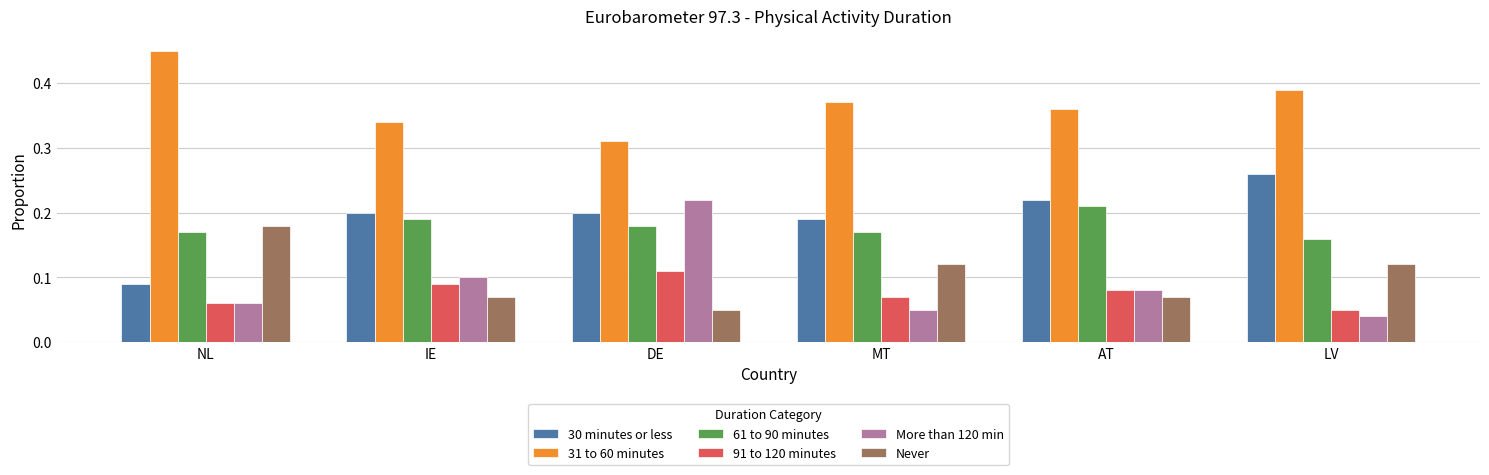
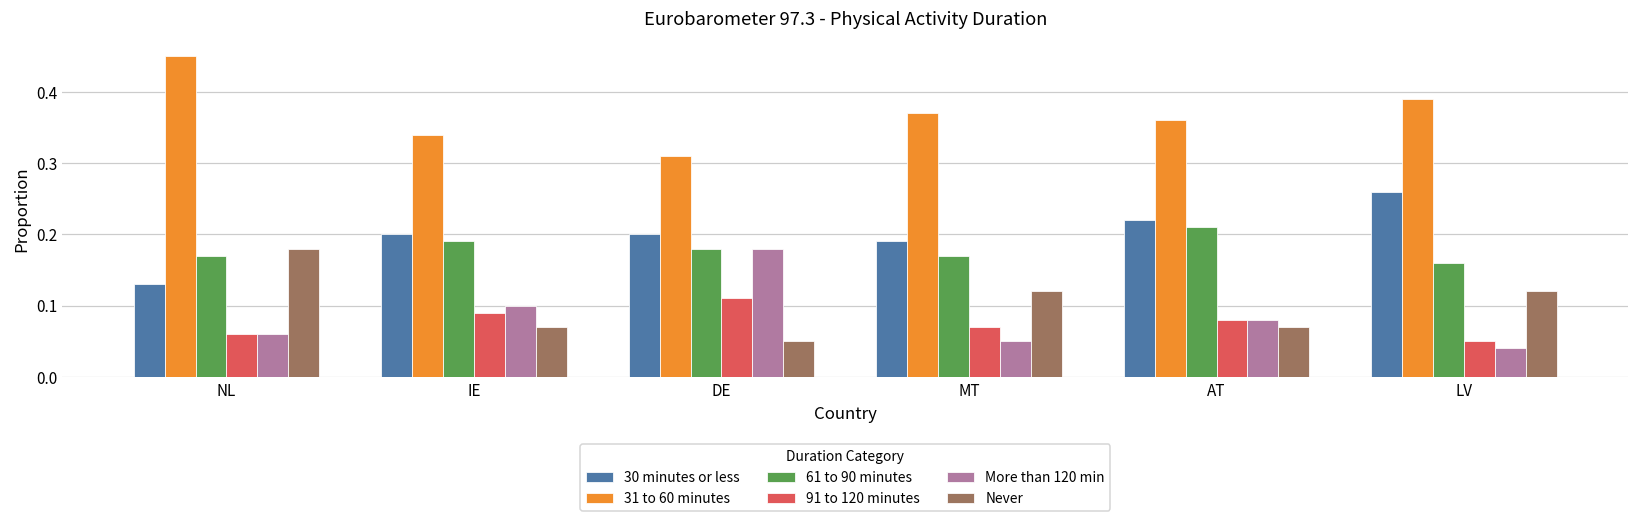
  {
    "30 minutes or less": {
-     "NL": 0.09,
+     "NL": 0.13,
      "IE": 0.20,
      "DE": 0.20,
      "MT": 0.19,
      "AT": 0.22,
      "LV": 0.26
    },
    "31 to 60 minutes": {
      "NL": 0.45,
      "IE": 0.34,
      "DE": 0.31,
      "MT": 0.37,
      "AT": 0.36,
      "LV": 0.39
    },
    "61 to 90 minutes": {
      "NL": 0.17,
      "IE": 0.19,
      "DE": 0.18,
      "MT": 0.17,
      "AT": 0.21,
      "LV": 0.16
    },
    "91 to 120 minutes": {
      "NL": 0.06,
      "IE": 0.09,
      "DE": 0.11,
      "MT": 0.07,
      "AT": 0.08,
      "LV": 0.05
    },
    "More than 120 min": {
      "NL": 0.06,
      "IE": 0.10,
-     "DE": 0.22,
+     "DE": 0.18,
      "MT": 0.05,
      "AT": 0.08,
      "LV": 0.04
    },
    "Never": {
      "NL": 0.18,
      "IE": 0.07,
      "DE": 0.05,
      "MT": 0.12,
      "AT": 0.07,
      "LV": 0.12
    }
  }
